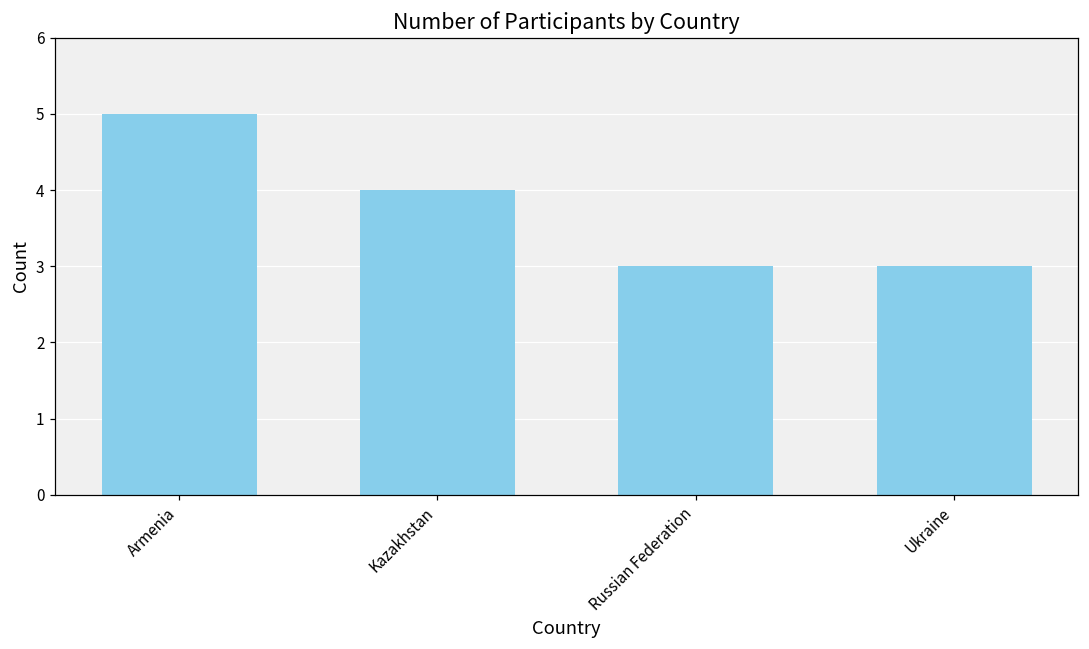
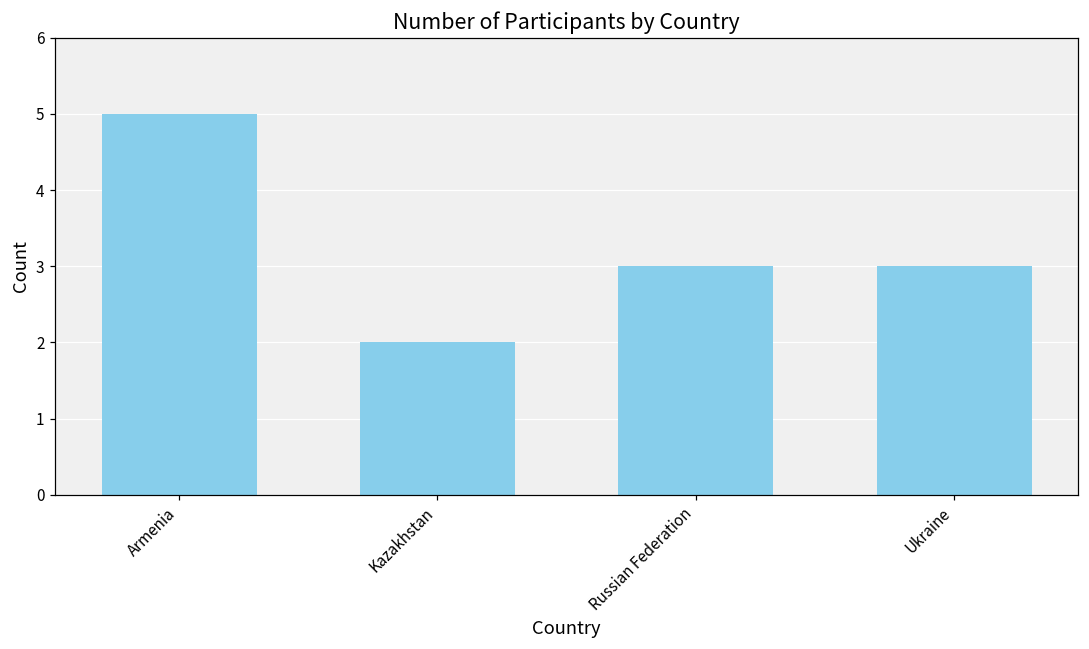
  {
    "Armenia": 5,
-   "Kazakhstan": 4,
+   "Kazakhstan": 2,
    "Russian Federation": 3,
    "Ukraine": 3
  }
